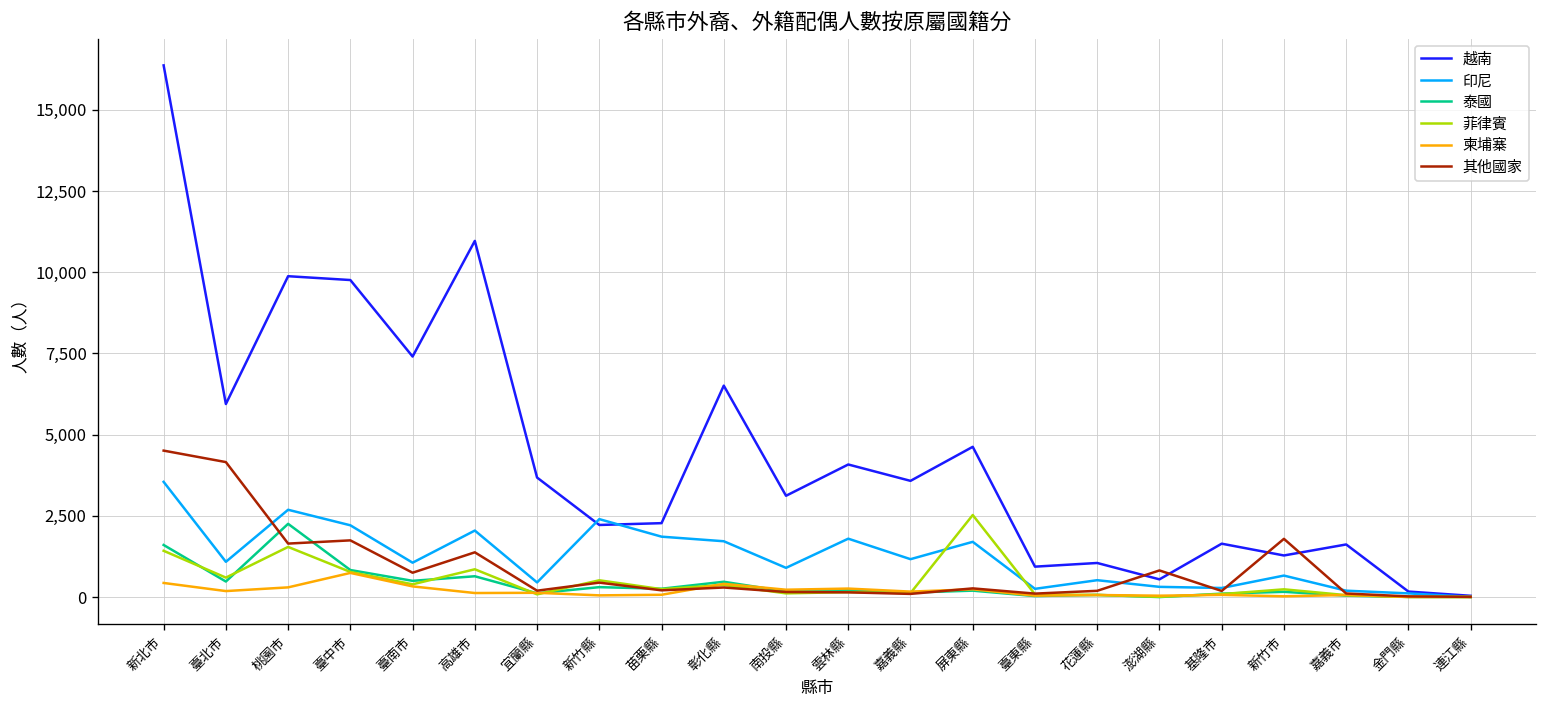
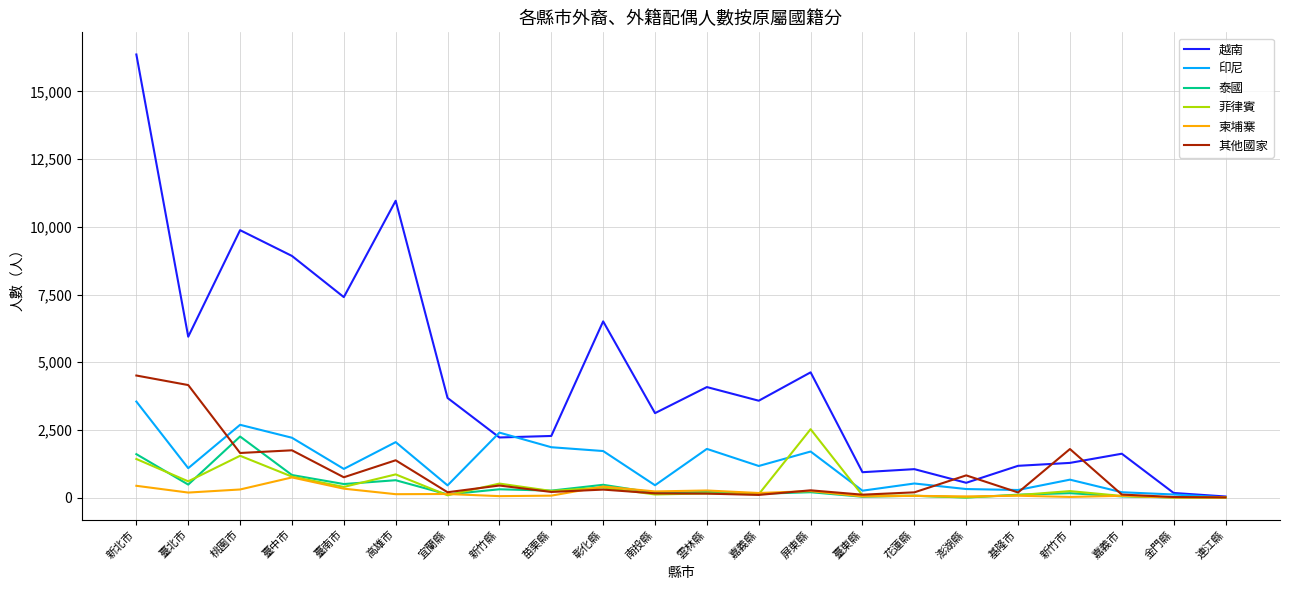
  {
    "越南": {
      "新北市": "16,400",
      "臺北市": "5,900",
      "桃園市": "9,900",
-     "臺中市": "9,800",
+     "臺中市": "8,900",
      "臺南市": "7,400",
      "高雄市": "11,000",
      "宜蘭縣": "3,700",
      "新竹縣": "2,200",
      "苗栗縣": "2,300",
      "彰化縣": "6,500",
      "南投縣": "3,100",
      "雲林縣": "4,100",
      "嘉義縣": "3,600",
      "屏東縣": "4,600",
      "臺東縣": "900",
      "花蓮縣": "1,000",
      "澎湖縣": "500",
-     "基隆市": "1,600",
+     "基隆市": "1,200",
      "新竹市": "1,300",
      "嘉義市": "1,600"
    },
    "印尼": {
      "新北市": "3,500",
      "臺北市": "1,100",
      "桃園市": "2,700",
      "臺中市": "2,200",
      "臺南市": "1,100",
      "高雄市": "2,000",
      "宜蘭縣": "500",
      "新竹縣": "2,400",
      "苗栗縣": "1,900",
      "彰化縣": "1,700",
-     "南投縣": "900",
+     "南投縣": "500",
      "雲林縣": "1,800",
      "嘉義縣": "1,200",
      "屏東縣": "1,700",
      "臺東縣": "300",
      "花蓮縣": "500",
      "澎湖縣": "300",
      "新竹市": "700"
    },
    "泰國": {
      "新北市": "1,600",
      "臺北市": "500",
      "桃園市": "2,300",
      "臺南市": "500",
      "高雄市": "600",
      "新竹縣": "300"
    },
    "菲律賓": {
      "新北市": "1,400",
      "臺北市": "600",
      "桃園市": "1,500",
      "高雄市": "900",
      "屏東縣": "2,500"
    },
    "柬埔寨": {
      "新北市": "400",
      "臺北市": "200",
      "桃園市": "300",
      "高雄市": "100",
      "新竹縣": "100",
      "苗栗縣": "100",
      "新竹市": "0"
    },
    "其他國家": {
      "新北市": "4,500",
      "臺北市": "4,200",
      "桃園市": "1,600",
      "臺中市": "1,700",
      "臺南市": "700",
      "高雄市": "1,400",
      "花蓮縣": "200",
      "澎湖縣": "800",
      "新竹市": "1,800"
    }
  }
